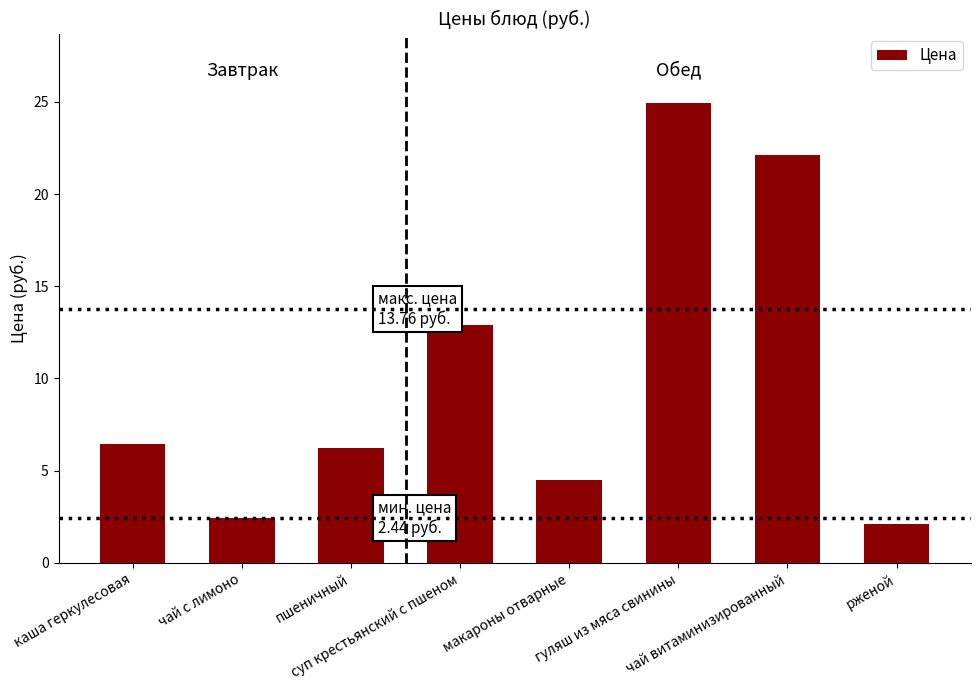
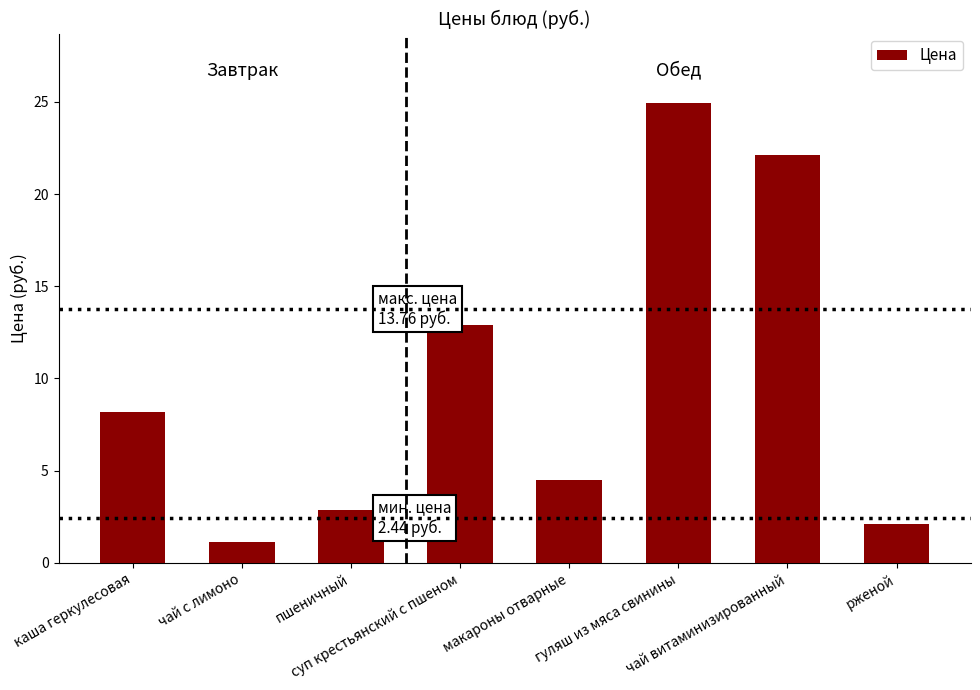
  {
-   "каша геркулесовая": 6.5,
-   "чай с лимоно": 2.4,
-   "пшеничный": 6.2,
+   "каша геркулесовая": 8.2,
+   "чай с лимоно": 1.1,
+   "пшеничный": 2.9,
    "макароны отварные": 4.5,
    "гуляш из мяса свинины": 25.0,
    "чай витаминизированный": 22.1,
    "рженой": 2.1
  }
